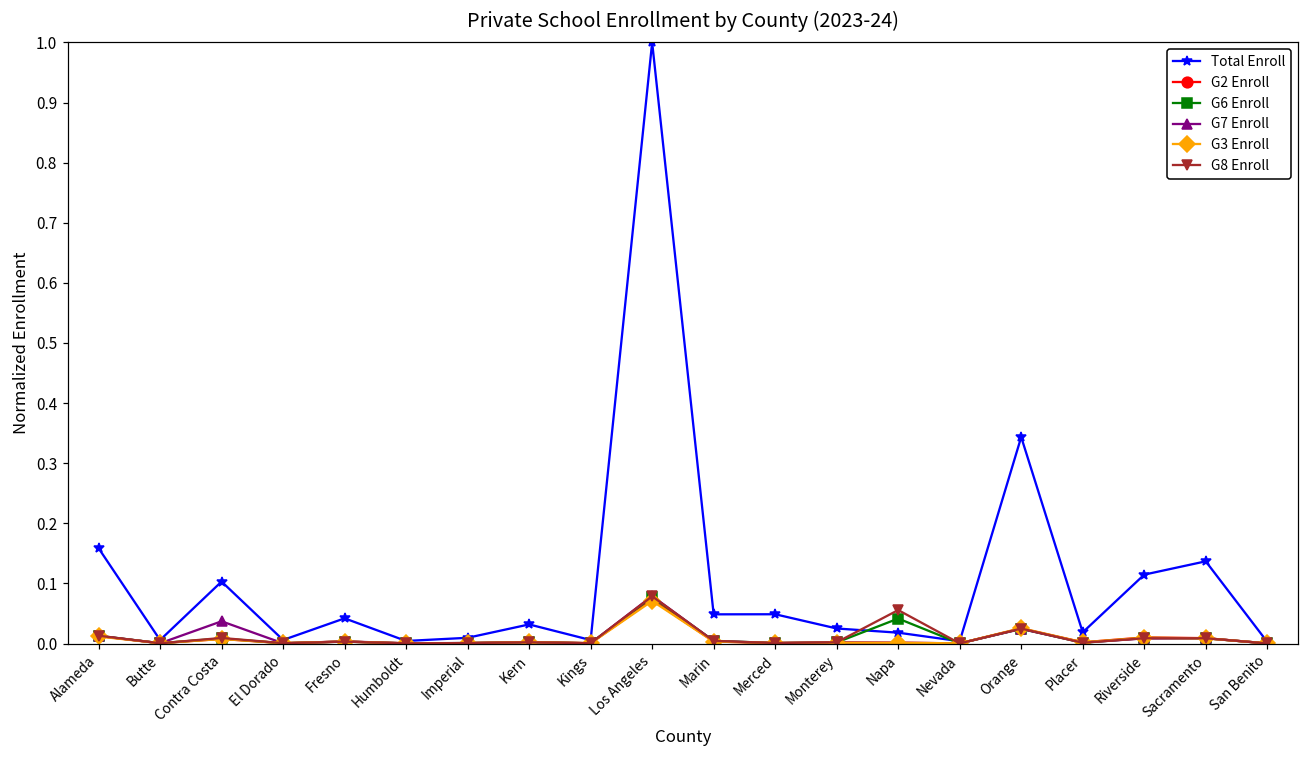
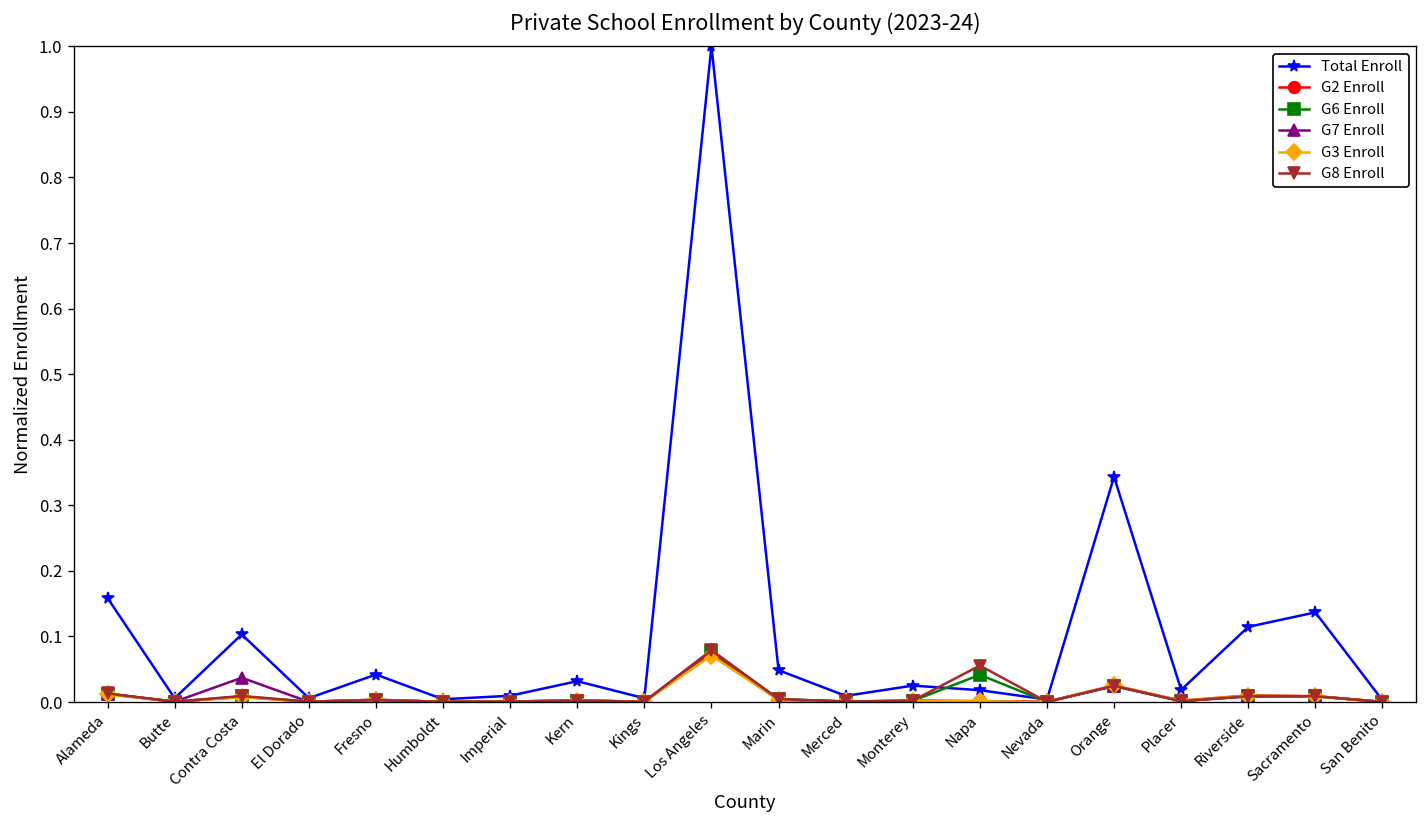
  {
    "Total Enroll": {
      "Alameda": 0.16,
      "Butte": 0.01,
      "Contra Costa": 0.10,
      "El Dorado": 0.01,
      "Fresno": 0.04,
      "Imperial": 0.01,
      "Kern": 0.03,
      "Kings": 0.01,
      "Los Angeles": 1.00,
      "Marin": 0.05,
-     "Merced": 0.05,
+     "Merced": 0.01,
      "Monterey": 0.03,
      "Napa": 0.02,
      "Orange": 0.34,
      "Placer": 0.02,
      "Riverside": 0.11,
      "Sacramento": 0.14
    },
    "G6 Enroll": {
      "Napa": 0.04
    },
    "G7 Enroll": {
      "Contra Costa": 0.04
    },
    "G8 Enroll": {
      "Napa": 0.06
    }
  }
